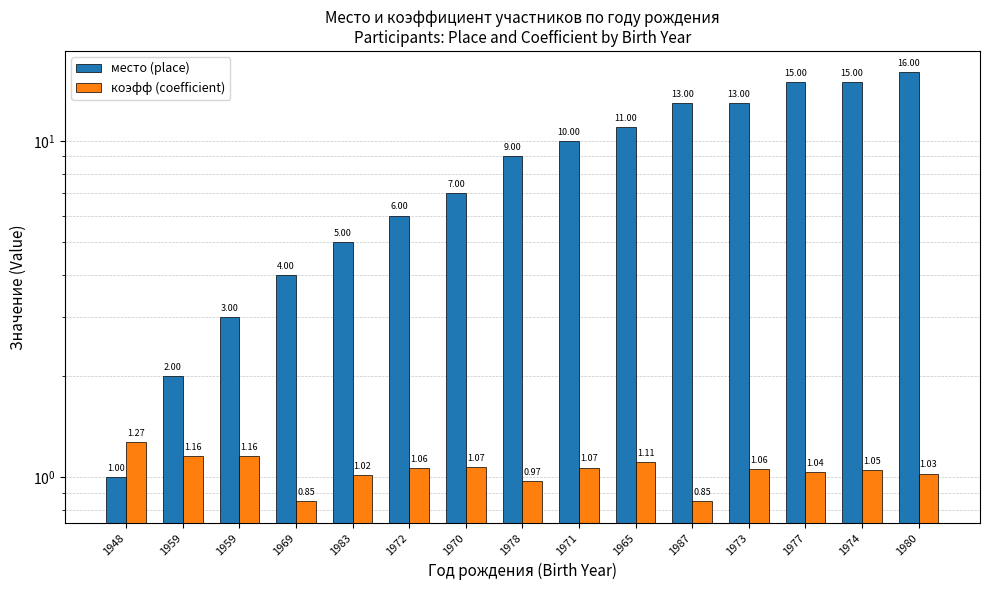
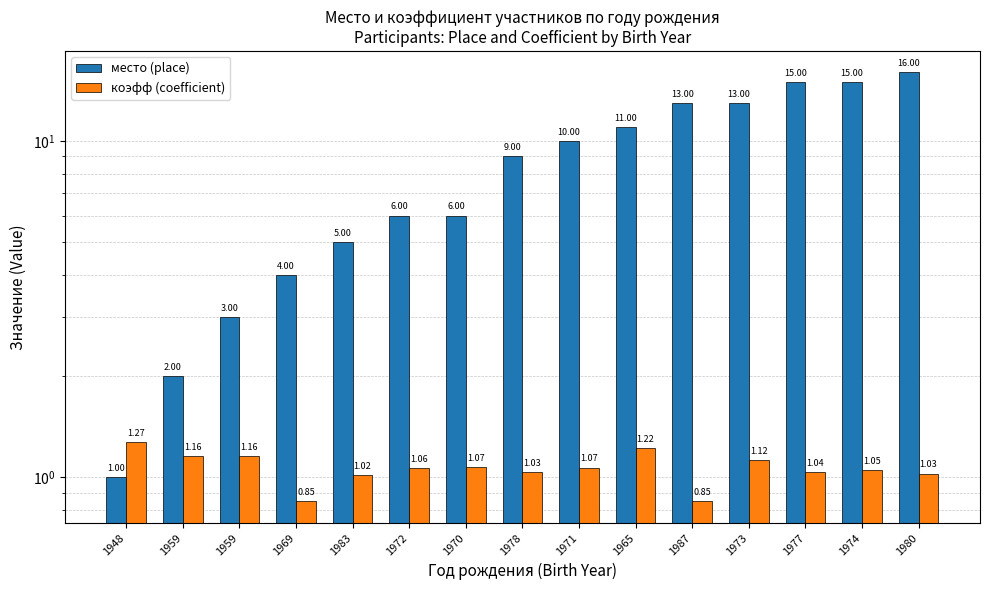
  {
    "место (place)": {
      "1948": 1.00,
      "1969": 4.00,
      "1983": 5.00,
      "1972": 6.00,
-     "1970": 7.00,
+     "1970": 6.00,
      "1978": 9.00,
      "1971": 10.00,
      "1965": 11.00,
      "1987": 13.00,
      "1973": 13.00,
      "1977": 15.00,
      "1974": 15.00,
      "1980": 16.00
    },
    "коэфф (coefficient)": {
      "1948": 1.27,
      "1969": 0.85,
      "1983": 1.02,
      "1972": 1.06,
      "1970": 1.07,
-     "1978": 0.97,
+     "1978": 1.03,
      "1971": 1.07,
-     "1965": 1.11,
+     "1965": 1.22,
      "1987": 0.85,
-     "1973": 1.06,
+     "1973": 1.12,
      "1977": 1.04,
      "1974": 1.05,
      "1980": 1.03
    }
  }
